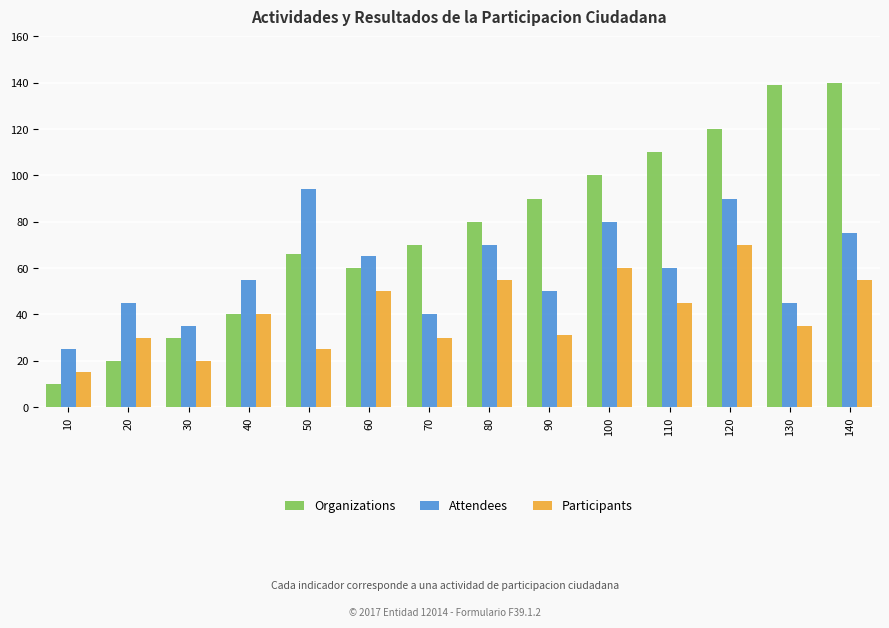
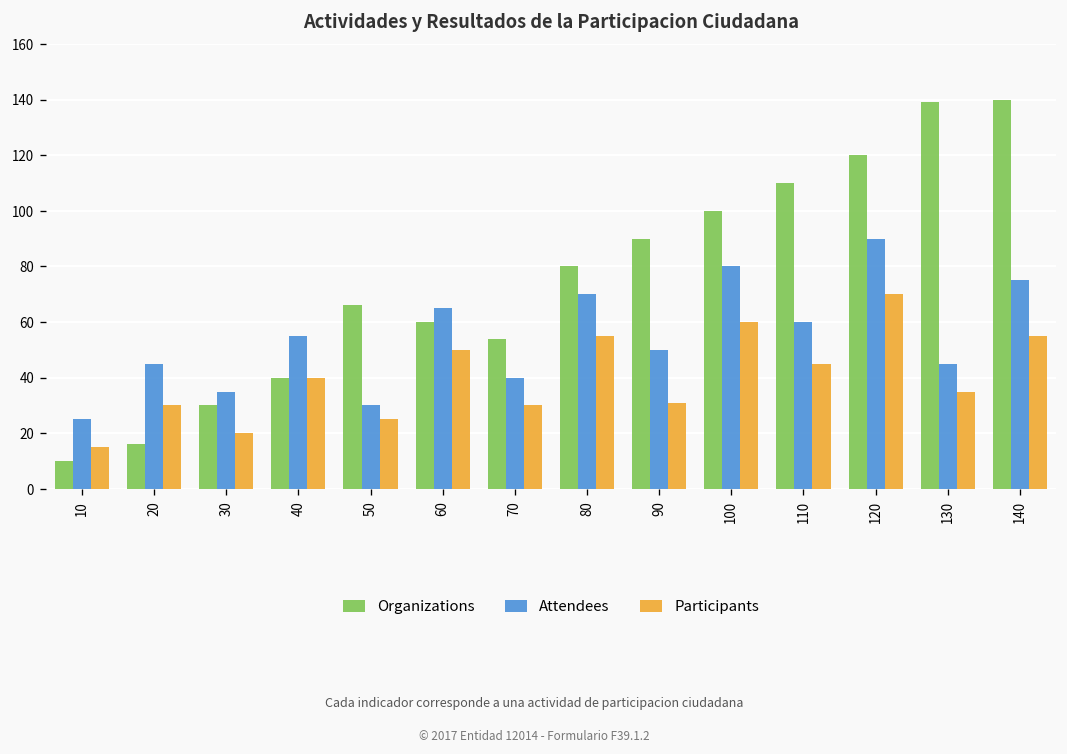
  {
    "Organizations": {
      "10": 10,
-     "20": 20,
+     "20": 16,
      "30": 30,
      "40": 40,
      "50": 66,
      "60": 60,
-     "70": 70,
+     "70": 54,
      "80": 80,
      "90": 90,
      "100": 100,
      "110": 110,
      "120": 120,
      "130": 139,
      "140": 140
    },
    "Attendees": {
      "10": 25,
      "20": 45,
      "30": 35,
      "40": 55,
-     "50": 94,
+     "50": 30,
      "60": 65,
      "70": 40,
      "80": 70,
      "90": 50,
      "100": 80,
      "110": 60,
      "120": 90,
      "130": 45,
      "140": 75
    },
    "Participants": {
      "10": 15,
      "20": 30,
      "30": 20,
      "40": 40,
      "50": 25,
      "60": 50,
      "70": 30,
      "80": 55,
      "90": 31,
      "100": 60,
      "110": 45,
      "120": 70,
      "130": 35,
      "140": 55
    }
  }
